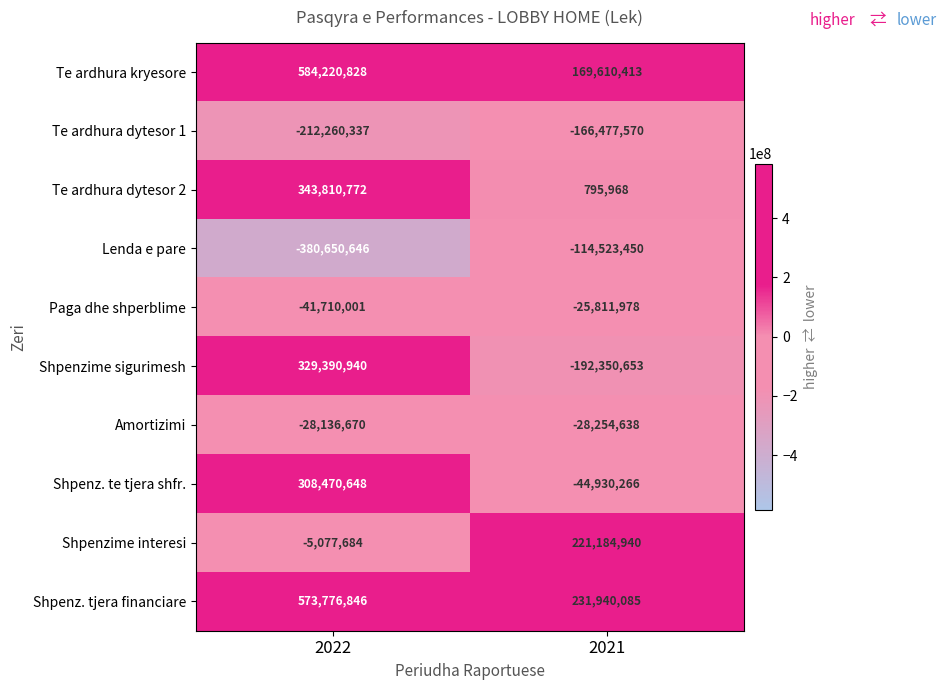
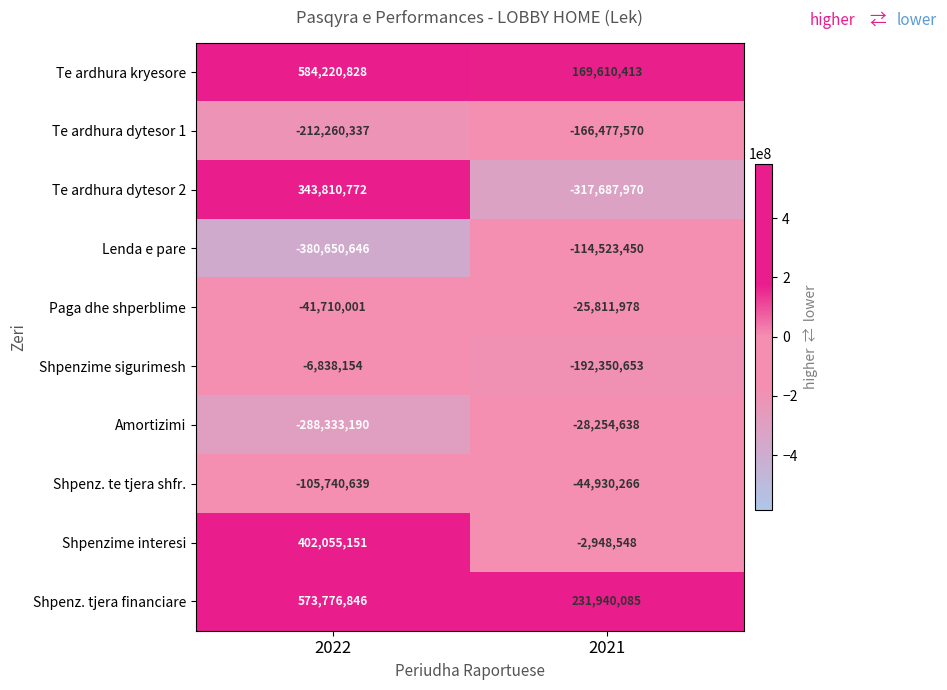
  {
    "Te ardhura kryesore": {
      "2022": "584,220,828",
      "2021": "169,610,413"
    },
    "Te ardhura dytesor 1": {
      "2022": "-212,260,337",
      "2021": "-166,477,570"
    },
    "Te ardhura dytesor 2": {
      "2022": "343,810,772",
-     "2021": "795,968"
+     "2021": "-317,687,970"
    },
    "Lenda e pare": {
      "2022": "-380,650,646",
      "2021": "-114,523,450"
    },
    "Paga dhe shperblime": {
      "2022": "-41,710,001",
      "2021": "-25,811,978"
    },
    "Shpenzime sigurimesh": {
-     "2022": "329,390,940",
+     "2022": "-6,838,154",
      "2021": "-192,350,653"
    },
    "Amortizimi": {
-     "2022": "-28,136,670",
+     "2022": "-288,333,190",
      "2021": "-28,254,638"
    },
    "Shpenz. te tjera shfr.": {
-     "2022": "308,470,648",
+     "2022": "-105,740,639",
      "2021": "-44,930,266"
    },
    "Shpenzime interesi": {
-     "2022": "-5,077,684",
-     "2021": "221,184,940"
+     "2022": "402,055,151",
+     "2021": "-2,948,548"
    },
    "Shpenz. tjera financiare": {
      "2022": "573,776,846",
      "2021": "231,940,085"
    }
  }
